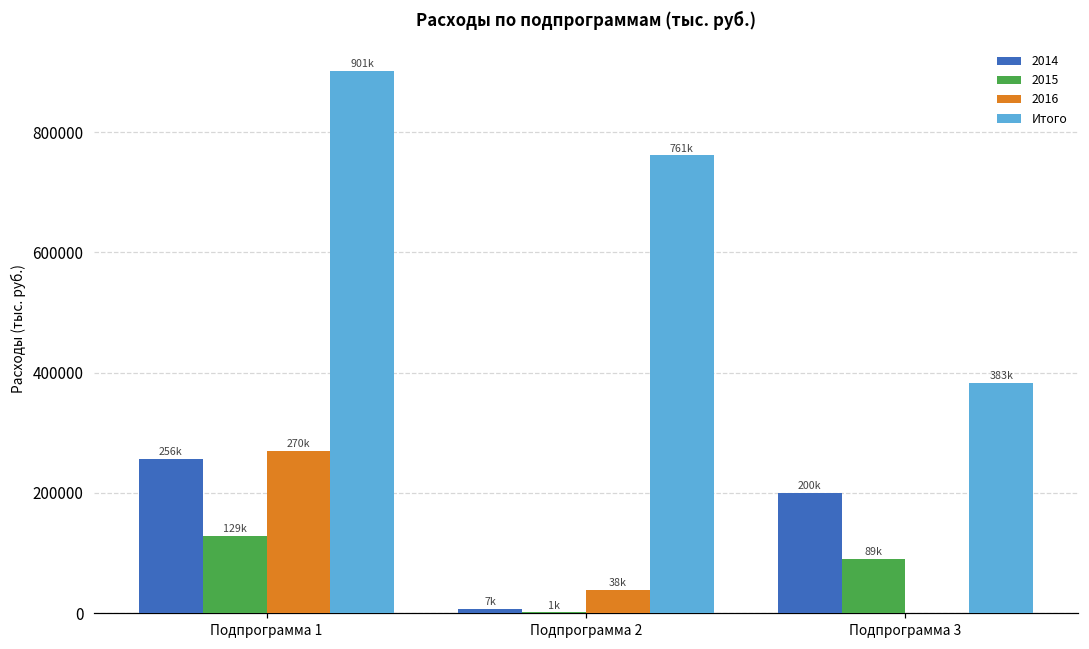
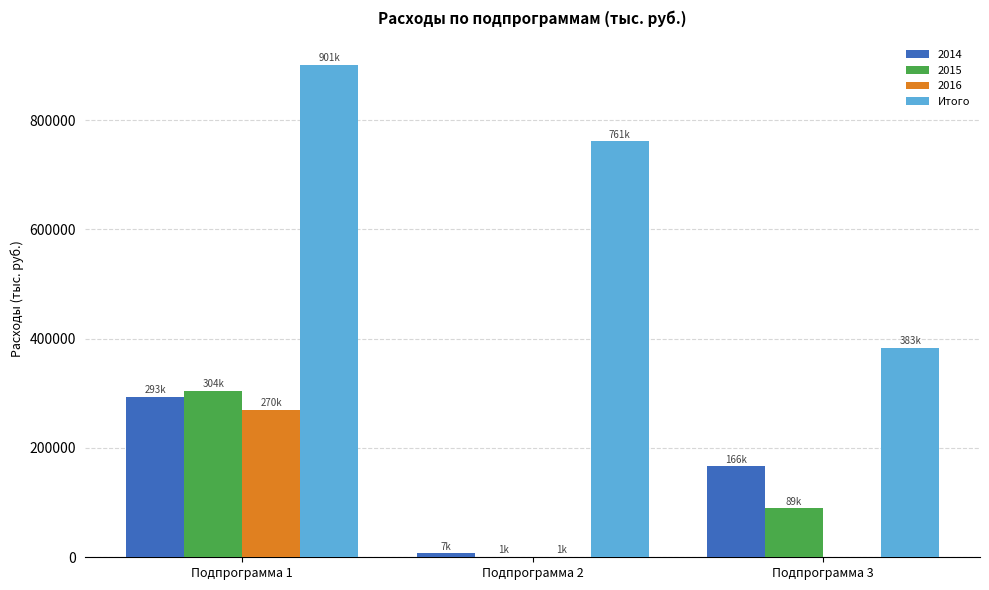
  {
    "2014": {
-     "Подпрограмма 1": "256k",
+     "Подпрограмма 1": "293k",
      "Подпрограмма 2": "7k",
-     "Подпрограмма 3": "200k"
+     "Подпрограмма 3": "166k"
    },
    "2015": {
-     "Подпрограмма 1": "129k",
+     "Подпрограмма 1": "304k",
      "Подпрограмма 2": "1k",
      "Подпрограмма 3": "89k"
    },
    "2016": {
      "Подпрограмма 1": "270k",
-     "Подпрограмма 2": "38k"
+     "Подпрограмма 2": "1k"
    },
    "Итого": {
      "Подпрограмма 1": "901k",
      "Подпрограмма 2": "761k",
      "Подпрограмма 3": "383k"
    }
  }
